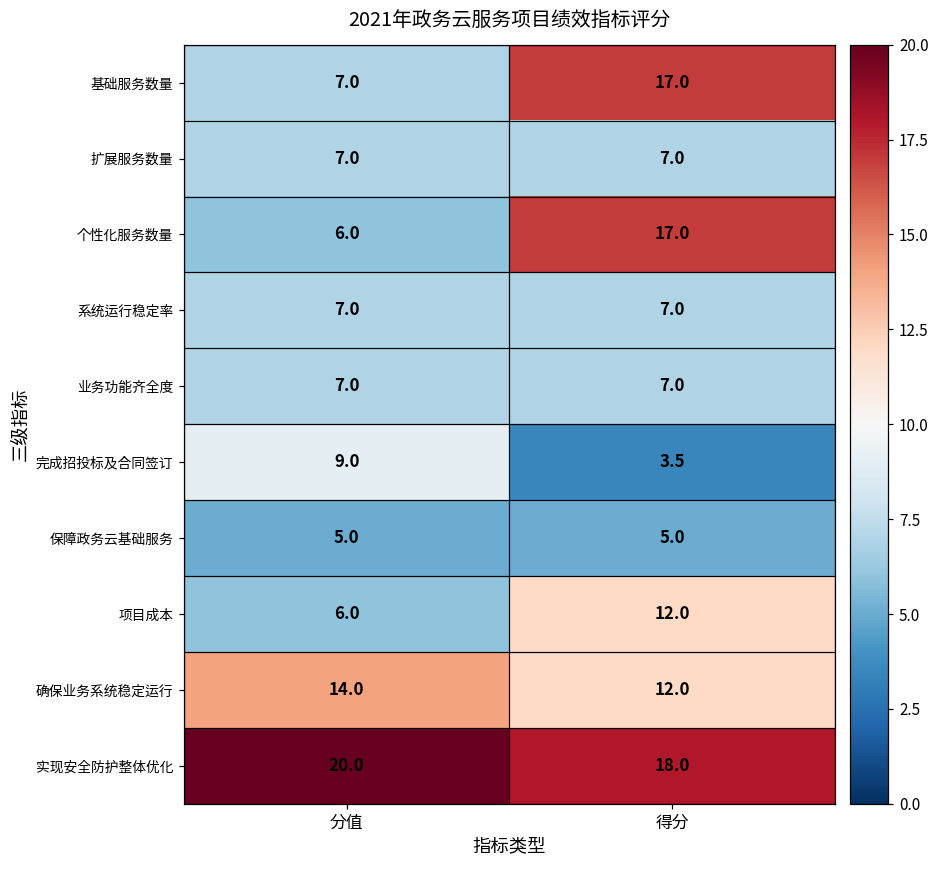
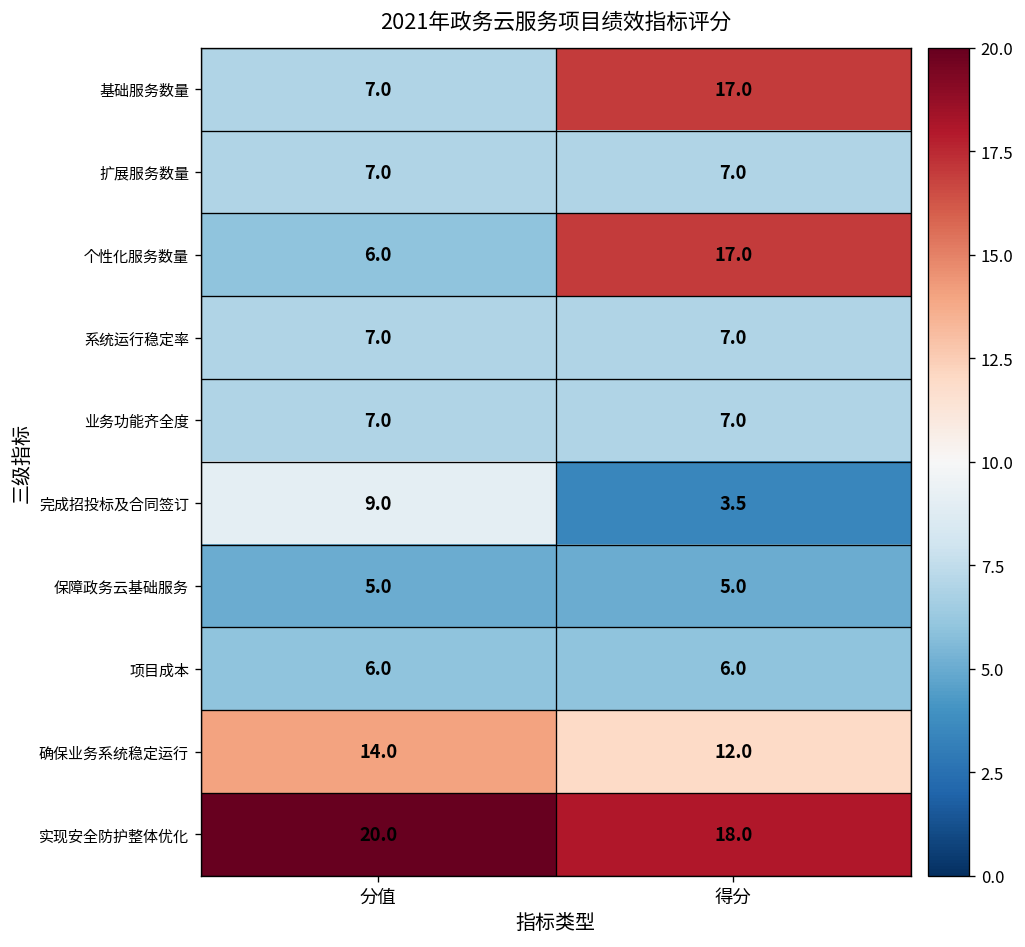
  {
    "基础服务数量": {
      "分值": 7.0,
      "得分": 17.0
    },
    "扩展服务数量": {
      "分值": 7.0,
      "得分": 7.0
    },
    "个性化服务数量": {
      "分值": 6.0,
      "得分": 17.0
    },
    "系统运行稳定率": {
      "分值": 7.0,
      "得分": 7.0
    },
    "业务功能齐全度": {
      "分值": 7.0,
      "得分": 7.0
    },
    "完成招投标及合同签订": {
      "分值": 9.0,
      "得分": 3.5
    },
    "保障政务云基础服务": {
      "分值": 5.0,
      "得分": 5.0
    },
    "项目成本": {
      "分值": 6.0,
-     "得分": 12.0
+     "得分": 6.0
    },
    "确保业务系统稳定运行": {
      "分值": 14.0,
      "得分": 12.0
    },
    "实现安全防护整体优化": {
      "分值": 20.0,
      "得分": 18.0
    }
  }
